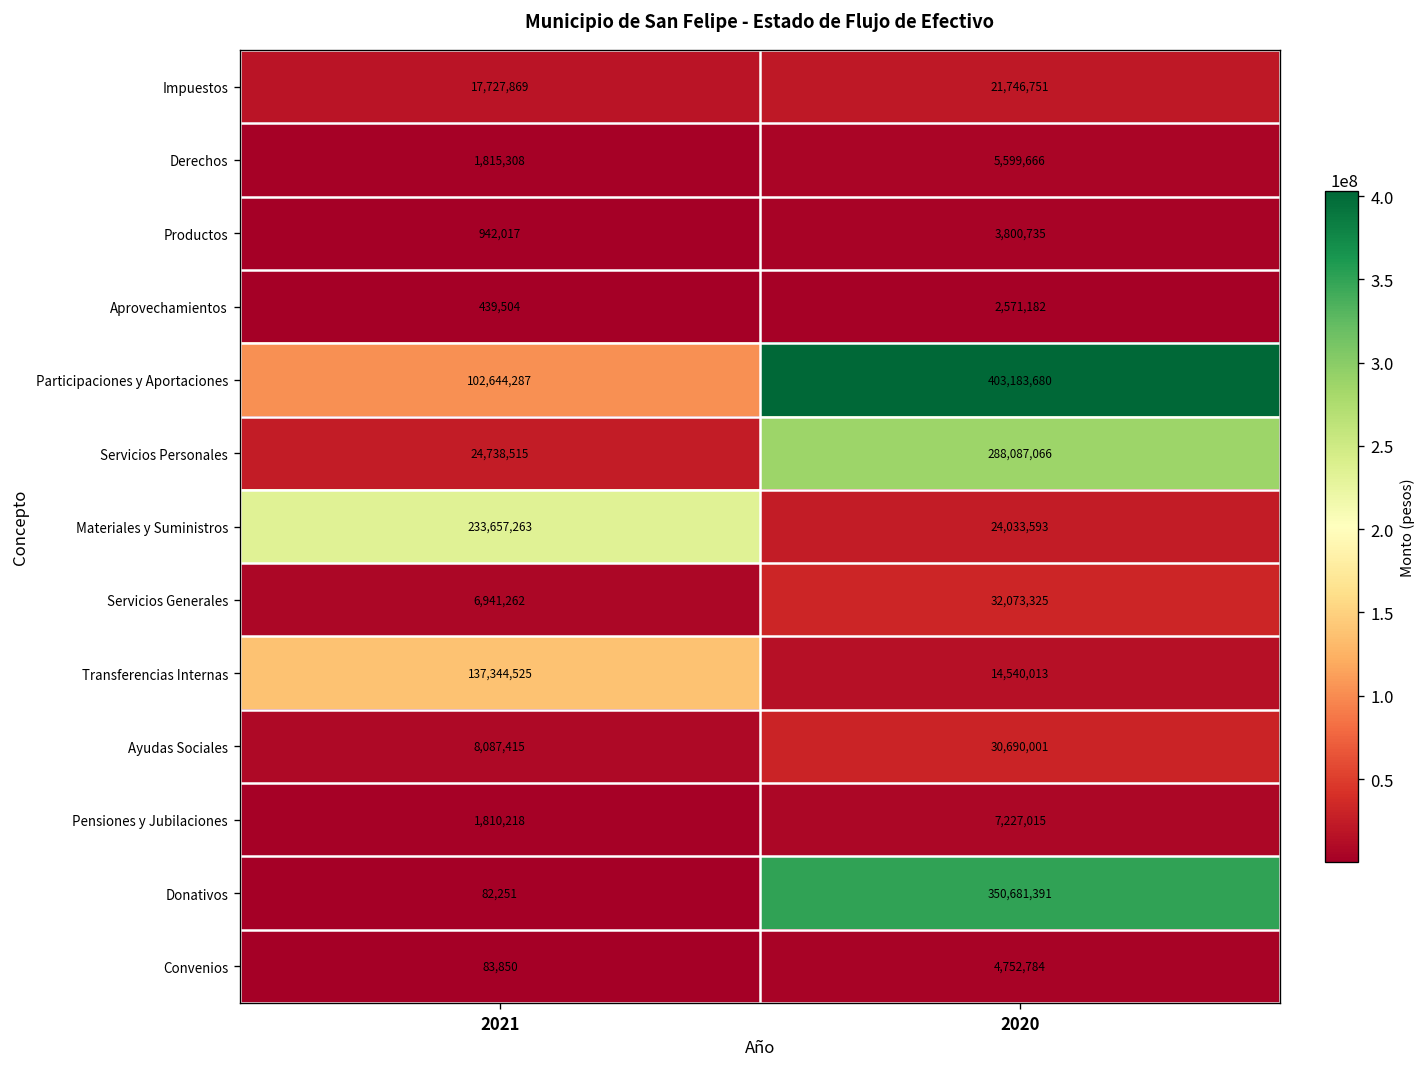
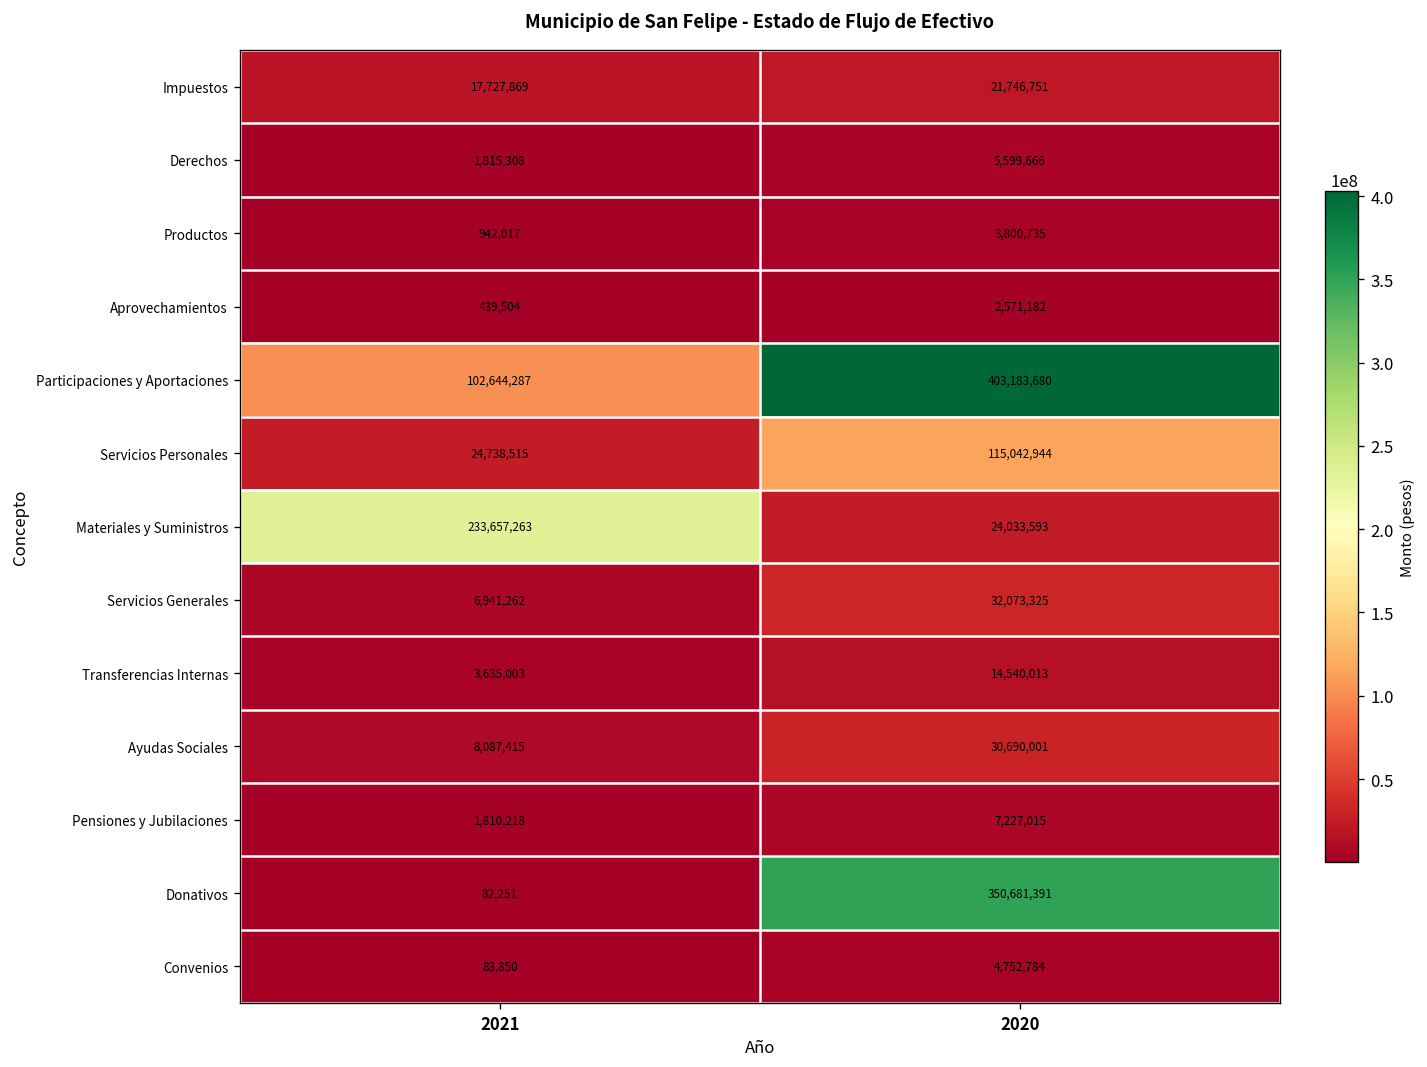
  {
    "Impuestos": {
      "2021": "17,727,869",
      "2020": "21,746,751"
    },
    "Derechos": {
      "2021": "1,815,308",
      "2020": "5,599,666"
    },
    "Productos": {
      "2021": "942,017",
      "2020": "3,800,735"
    },
    "Aprovechamientos": {
      "2021": "439,504",
      "2020": "2,571,182"
    },
    "Participaciones y Aportaciones": {
      "2021": "102,644,287",
      "2020": "403,183,680"
    },
    "Servicios Personales": {
      "2021": "24,738,515",
-     "2020": "288,087,066"
+     "2020": "115,042,944"
    },
    "Materiales y Suministros": {
      "2021": "233,657,263",
      "2020": "24,033,593"
    },
    "Servicios Generales": {
      "2021": "6,941,262",
      "2020": "32,073,325"
    },
    "Transferencias Internas": {
-     "2021": "137,344,525",
+     "2021": "3,635,003",
      "2020": "14,540,013"
    },
    "Ayudas Sociales": {
      "2021": "8,087,415",
      "2020": "30,690,001"
    },
    "Pensiones y Jubilaciones": {
      "2021": "1,810,218",
      "2020": "7,227,015"
    },
    "Donativos": {
      "2021": "82,251",
      "2020": "350,681,391"
    },
    "Convenios": {
      "2021": "83,850",
      "2020": "4,752,784"
    }
  }
